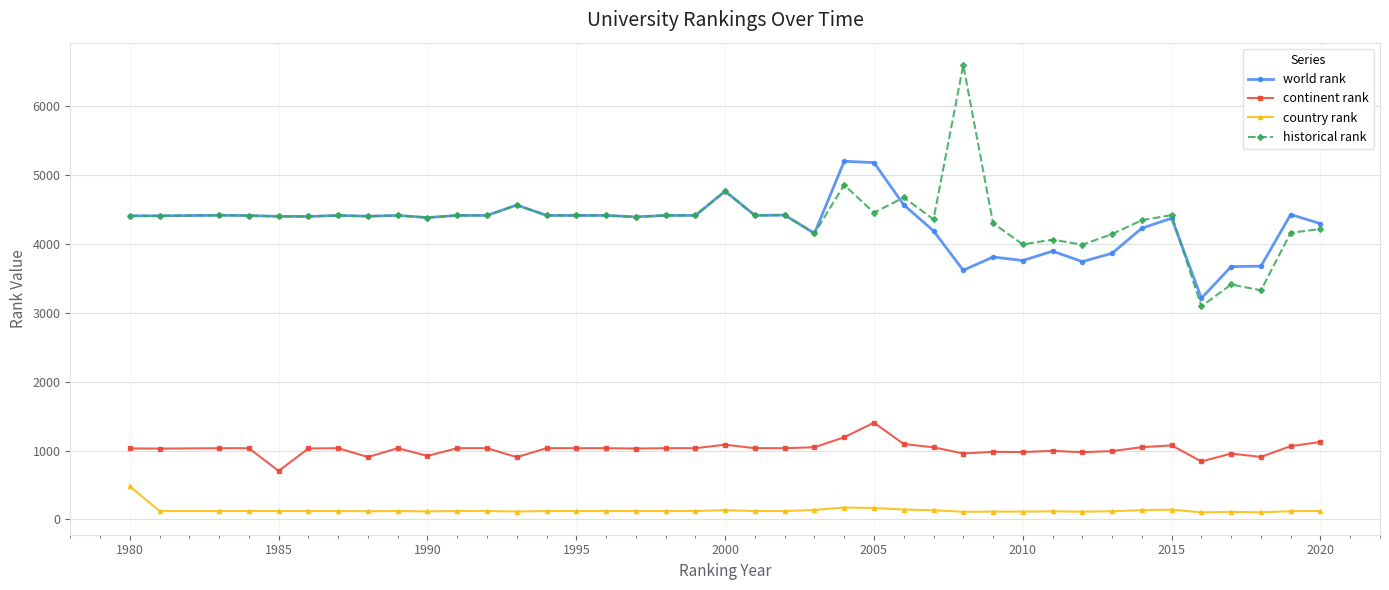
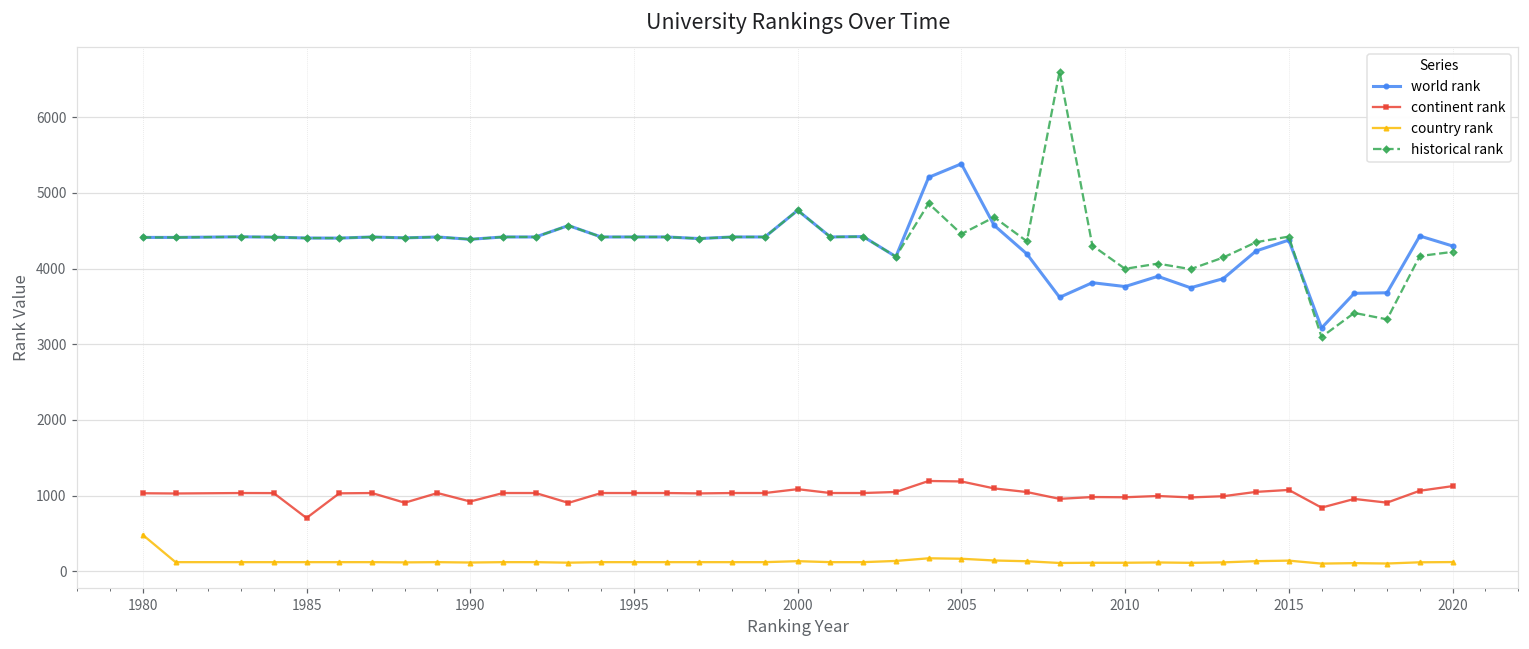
  {
    "world rank": {
-     "2005": 5200,
+     "2005": 5400,
      "2010": 3800,
      "2015": 4400,
      "2020": 4300
    },
    "continent rank": {
      "1980": 1000,
      "1985": 700,
      "1990": 900,
      "1995": 1000,
      "2000": 1100,
-     "2005": 1400,
+     "2005": 1200,
      "2010": 1000,
      "2015": 1100,
      "2020": 1100
    },
    "country rank": {
      "1980": 500,
      "1985": 100,
      "1990": 100,
      "1995": 100,
      "2000": 100,
      "2005": 200,
      "2010": 100,
      "2015": 100,
      "2020": 100
    },
    "historical rank": {
      "2005": 4500,
      "2010": 4000,
      "2015": 4400,
      "2020": 4200
    }
  }
